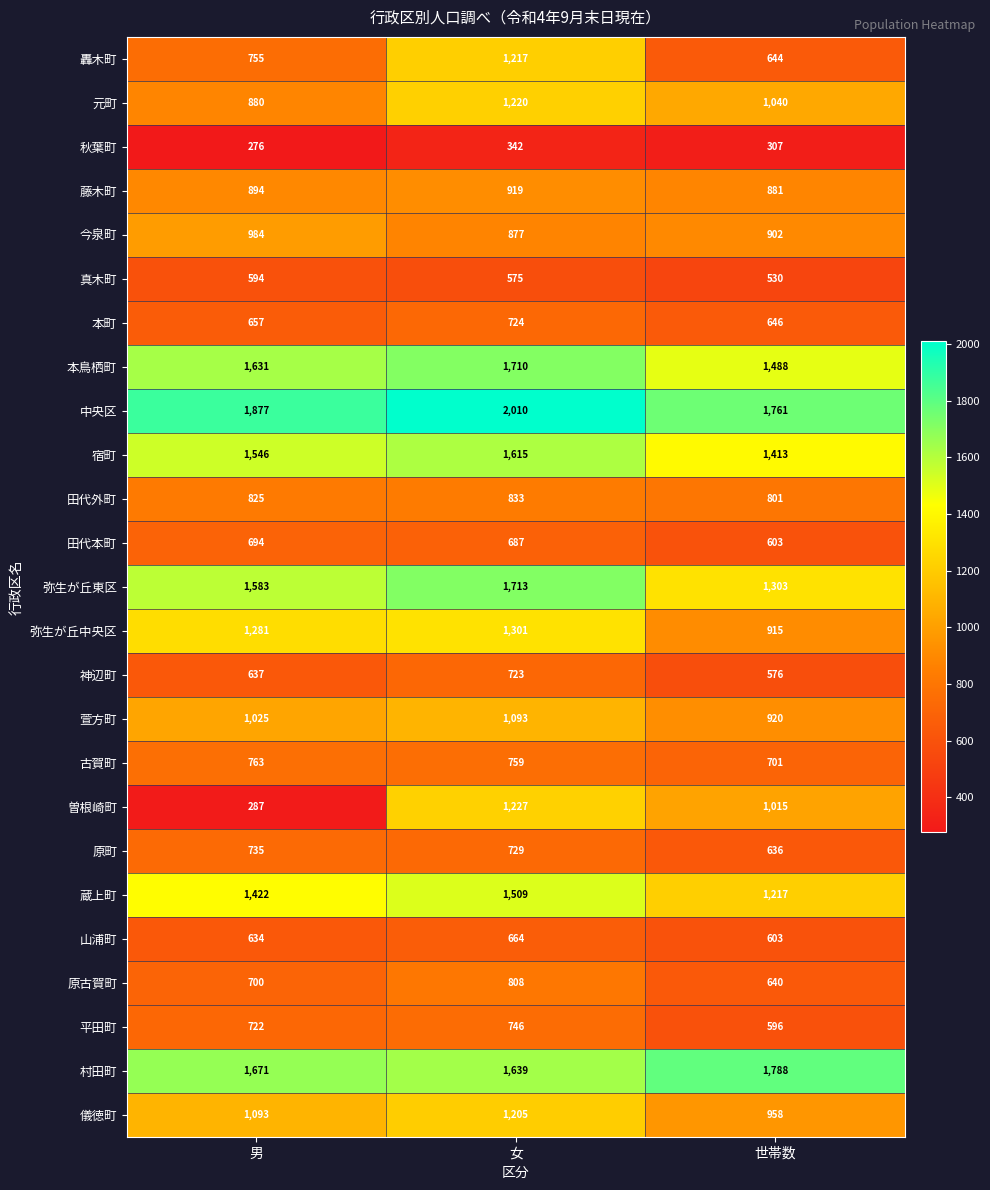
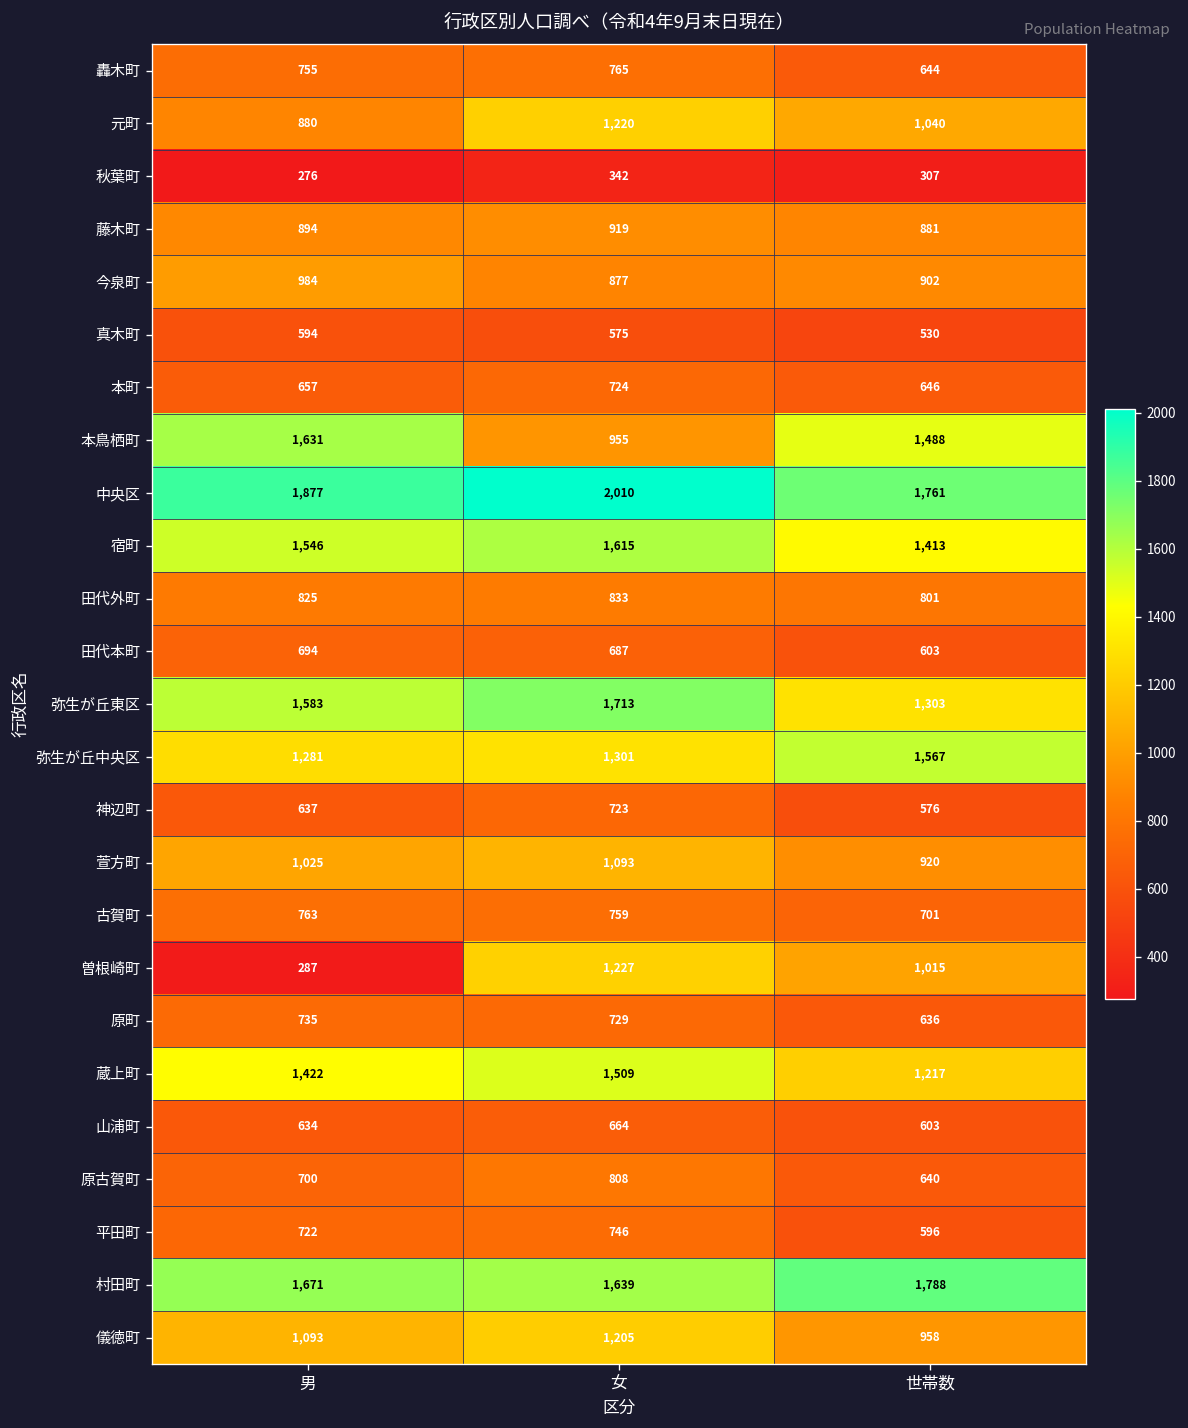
  {
    "轟木町": {
      "男": "755",
-     "女": "1,217",
+     "女": "765",
      "世帯数": "644"
    },
    "元町": {
      "男": "880",
      "女": "1,220",
      "世帯数": "1,040"
    },
    "秋葉町": {
      "男": "276",
      "女": "342",
      "世帯数": "307"
    },
    "藤木町": {
      "男": "894",
      "女": "919",
      "世帯数": "881"
    },
    "今泉町": {
      "男": "984",
      "女": "877",
      "世帯数": "902"
    },
    "真木町": {
      "男": "594",
      "女": "575",
      "世帯数": "530"
    },
    "本町": {
      "男": "657",
      "女": "724",
      "世帯数": "646"
    },
    "本鳥栖町": {
      "男": "1,631",
-     "女": "1,710",
+     "女": "955",
      "世帯数": "1,488"
    },
    "中央区": {
      "男": "1,877",
      "女": "2,010",
      "世帯数": "1,761"
    },
    "宿町": {
      "男": "1,546",
      "女": "1,615",
      "世帯数": "1,413"
    },
    "田代外町": {
      "男": "825",
      "女": "833",
      "世帯数": "801"
    },
    "田代本町": {
      "男": "694",
      "女": "687",
      "世帯数": "603"
    },
    "弥生が丘東区": {
      "男": "1,583",
      "女": "1,713",
      "世帯数": "1,303"
    },
    "弥生が丘中央区": {
      "男": "1,281",
      "女": "1,301",
-     "世帯数": "915"
+     "世帯数": "1,567"
    },
    "神辺町": {
      "男": "637",
      "女": "723",
      "世帯数": "576"
    },
    "萱方町": {
      "男": "1,025",
      "女": "1,093",
      "世帯数": "920"
    },
    "古賀町": {
      "男": "763",
      "女": "759",
      "世帯数": "701"
    },
    "曽根崎町": {
      "男": "287",
      "女": "1,227",
      "世帯数": "1,015"
    },
    "原町": {
      "男": "735",
      "女": "729",
      "世帯数": "636"
    },
    "蔵上町": {
      "男": "1,422",
      "女": "1,509",
      "世帯数": "1,217"
    },
    "山浦町": {
      "男": "634",
      "女": "664",
      "世帯数": "603"
    },
    "原古賀町": {
      "男": "700",
      "女": "808",
      "世帯数": "640"
    },
    "平田町": {
      "男": "722",
      "女": "746",
      "世帯数": "596"
    },
    "村田町": {
      "男": "1,671",
      "女": "1,639",
      "世帯数": "1,788"
    },
    "儀徳町": {
      "男": "1,093",
      "女": "1,205",
      "世帯数": "958"
    }
  }
